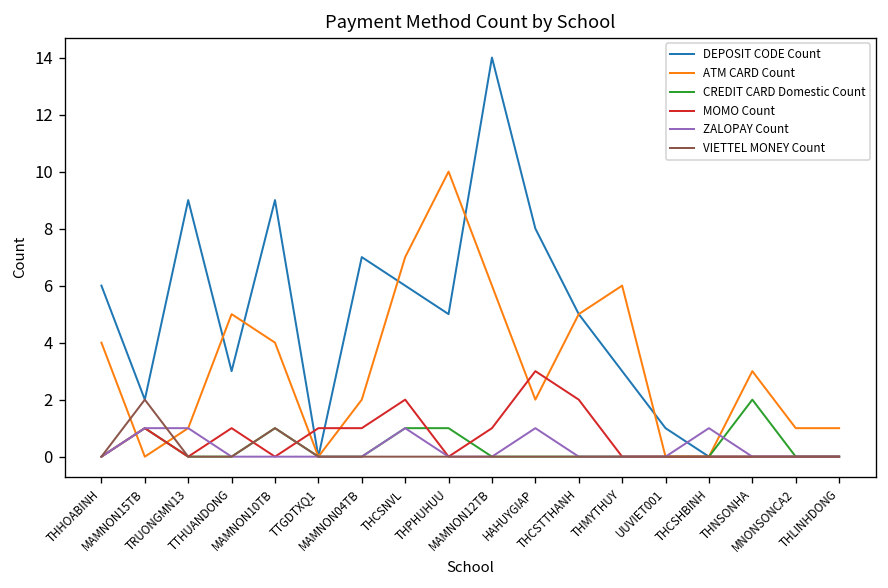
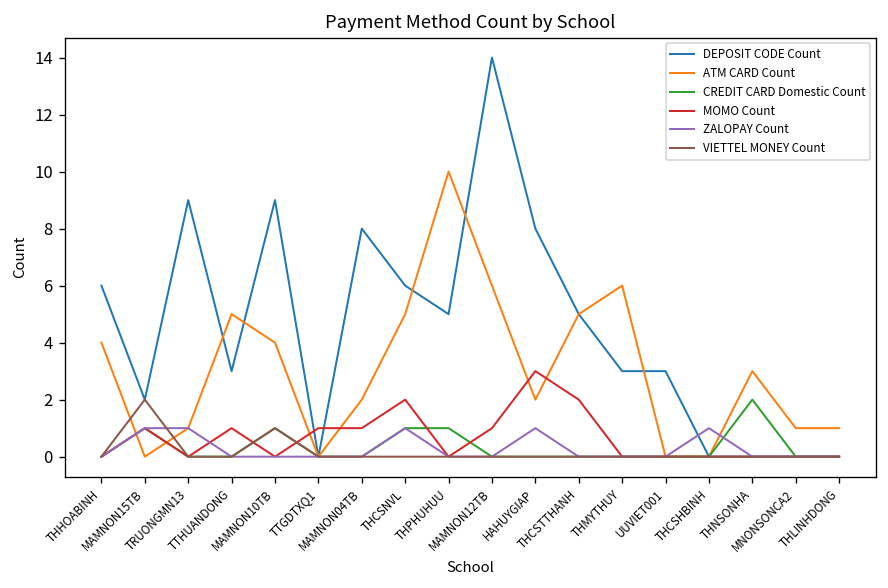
  {
    "DEPOSIT CODE Count": {
      "THHOABINH": 6,
      "TRUONGMN13": 9,
      "TTHUANDONG": 3,
      "MAMNON10TB": 9,
-     "MAMNON04TB": 7,
+     "MAMNON04TB": 8,
      "THCSNVL": 6,
      "THPHUHUU": 5,
      "MAMNON12TB": 14,
      "HAHUYGIAP": 8,
      "THMYTHUY": 3,
-     "UUVIET001": 1
+     "UUVIET001": 3
    },
    "ATM CARD Count": {
      "THHOABINH": 4,
      "MAMNON15TB": 0,
      "TTHUANDONG": 5,
      "MAMNON10TB": 4,
      "MAMNON04TB": 2,
-     "THCSNVL": 7,
+     "THCSNVL": 5,
      "THPHUHUU": 10,
      "MAMNON12TB": 6,
      "HAHUYGIAP": 2,
      "THMYTHUY": 6,
      "THNSONHA": 3,
      "MNONSONCA2": 1,
      "THLINHDONG": 1
    },
    "CREDIT CARD Domestic Count": {
      "THPHUHUU": 1,
      "THNSONHA": 2
    },
    "MOMO Count": {
      "TTHUANDONG": 1,
      "TTGDTXQ1": 1,
      "MAMNON04TB": 1,
      "THCSNVL": 2,
      "MAMNON12TB": 1,
      "HAHUYGIAP": 3,
      "THCSTTHANH": 2
    },
    "ZALOPAY Count": {
      "HAHUYGIAP": 1,
      "THCSHBINH": 1
    },
    "VIETTEL MONEY Count": {
      "THCSNVL": 0
    }
  }
